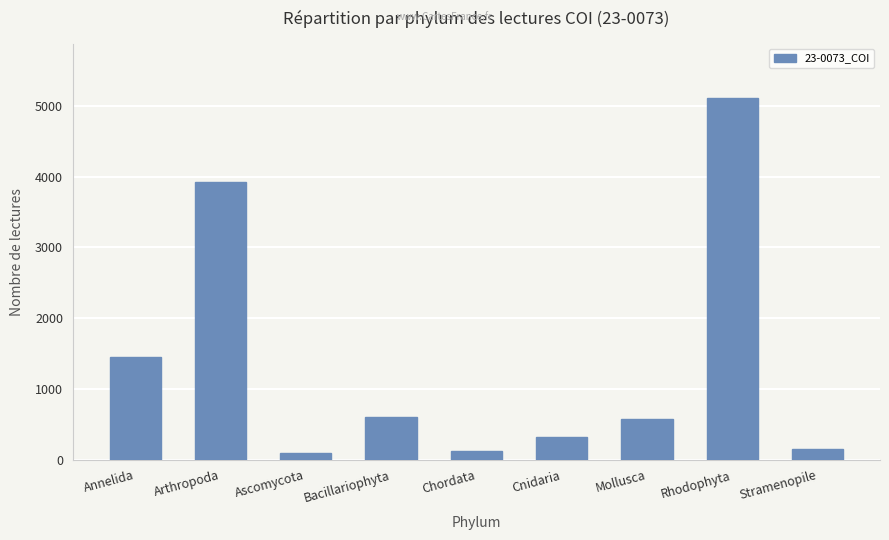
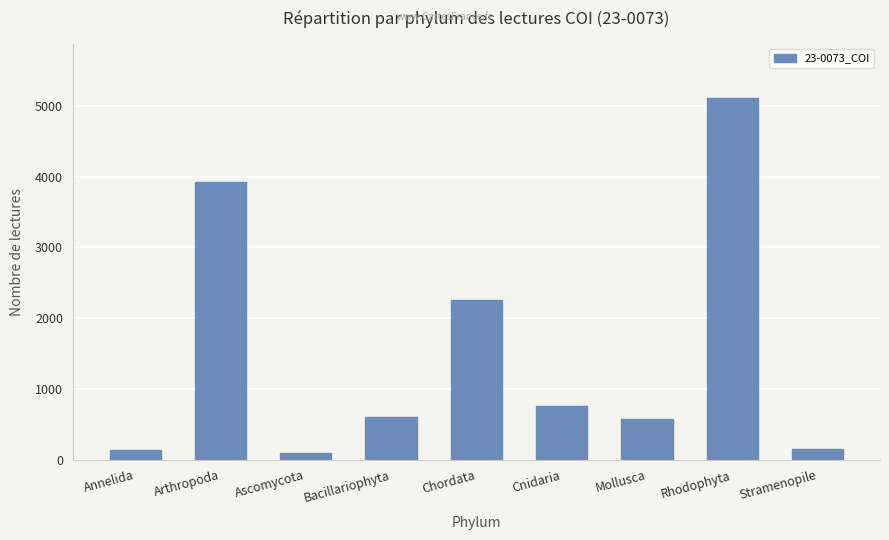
  {
-   "Annelida": 1400,
+   "Annelida": 100,
    "Arthropoda": 3900,
    "Ascomycota": 100,
    "Bacillariophyta": 600,
-   "Chordata": 100,
-   "Cnidaria": 300,
+   "Chordata": 2300,
+   "Cnidaria": 800,
    "Mollusca": 600,
    "Rhodophyta": 5100,
    "Stramenopile": 200
  }
